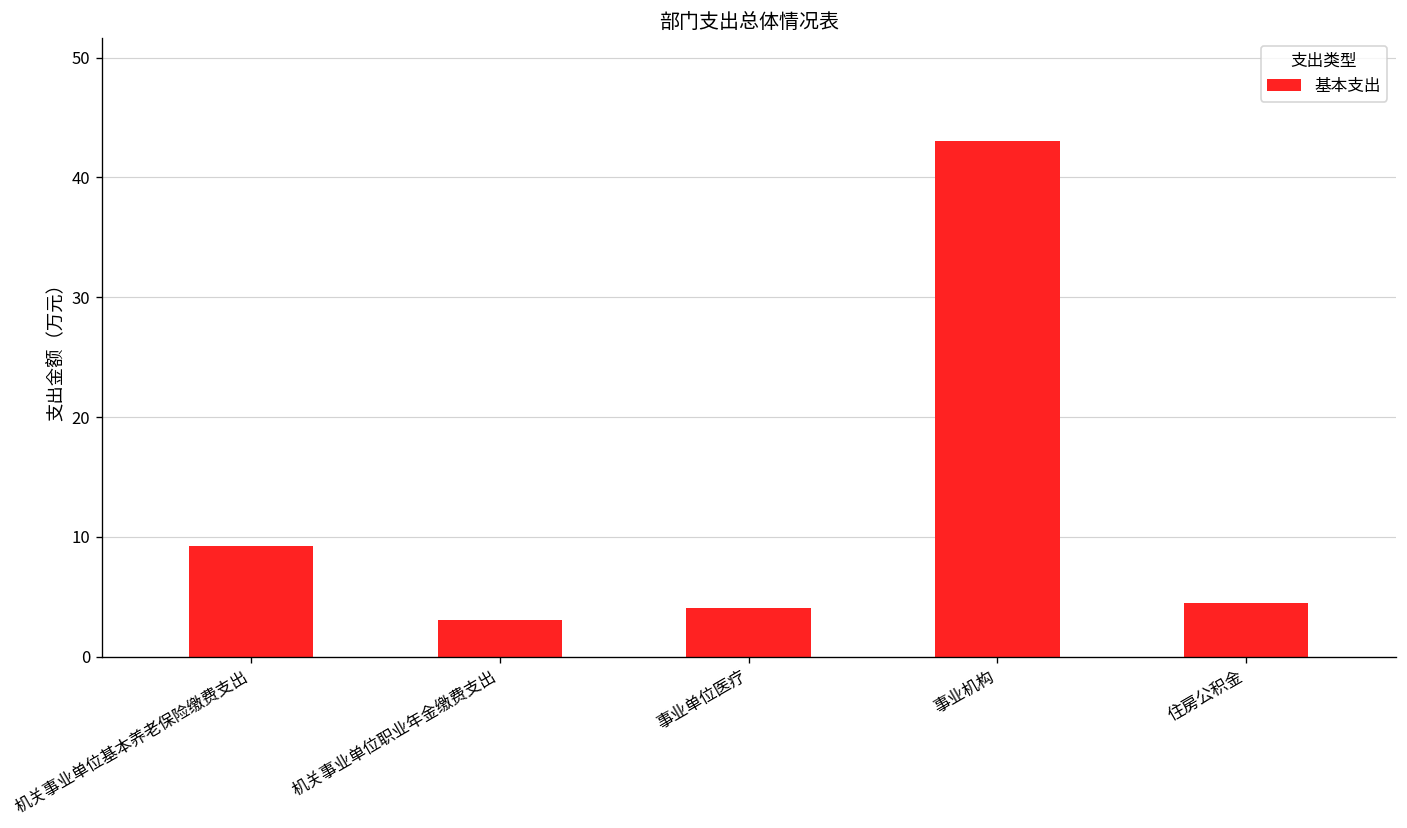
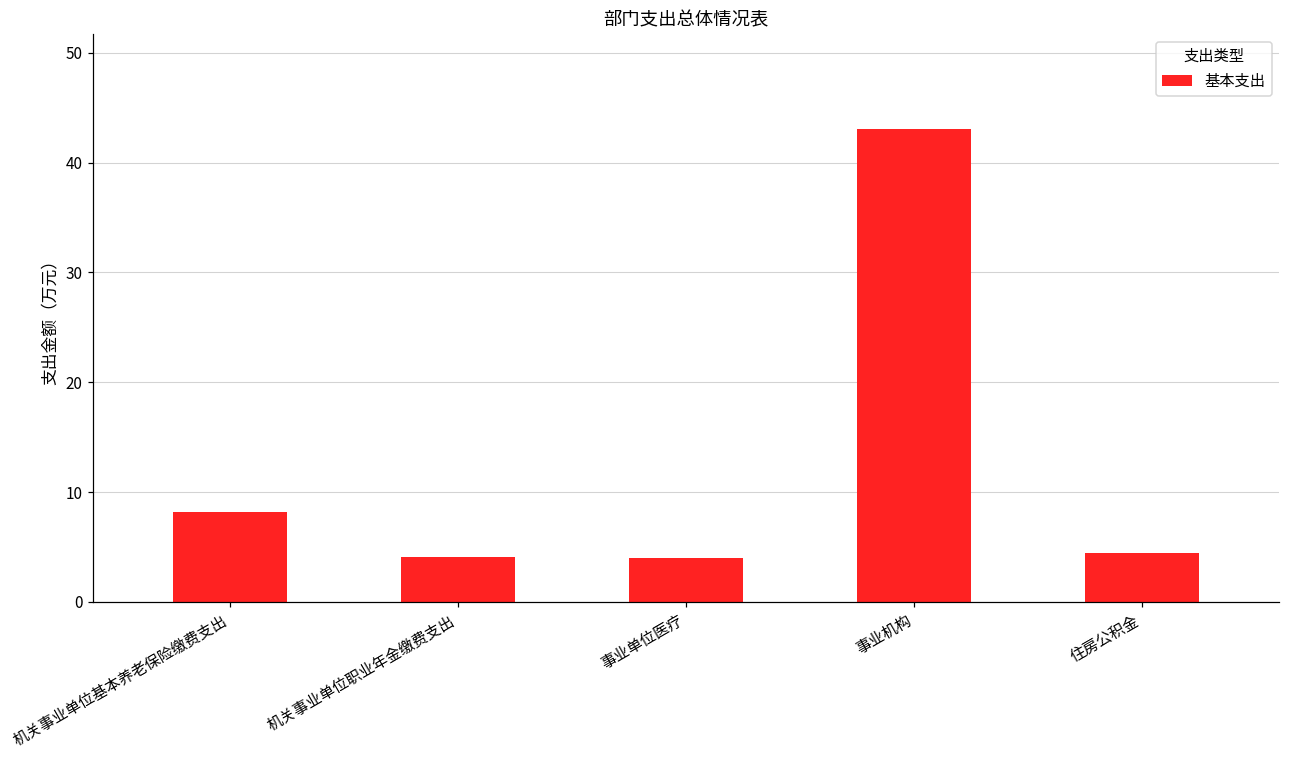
  {
-   "机关事业单位基本养老保险缴费支出": 9,
-   "机关事业单位职业年金缴费支出": 3,
+   "机关事业单位基本养老保险缴费支出": 8,
+   "机关事业单位职业年金缴费支出": 4,
    "事业单位医疗": 4,
    "事业机构": 43,
    "住房公积金": 4
  }
